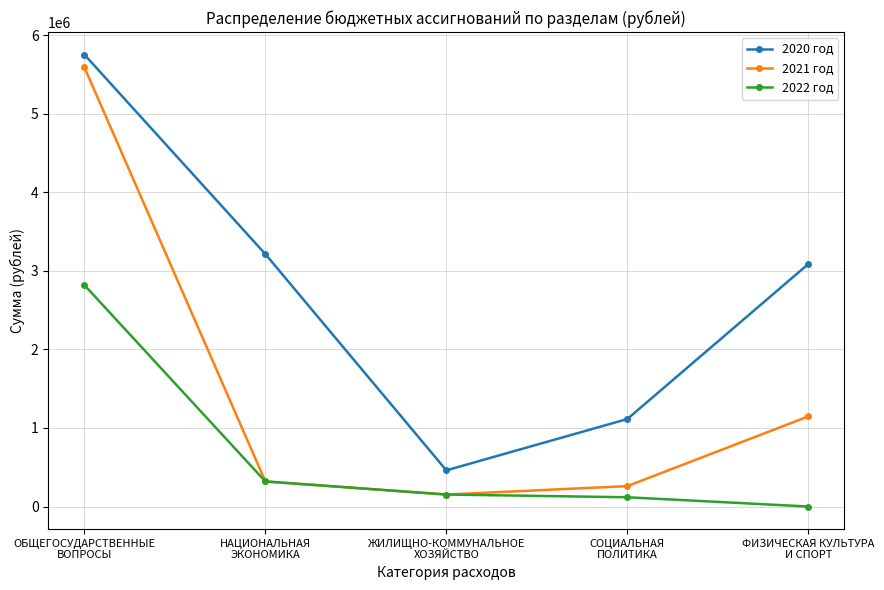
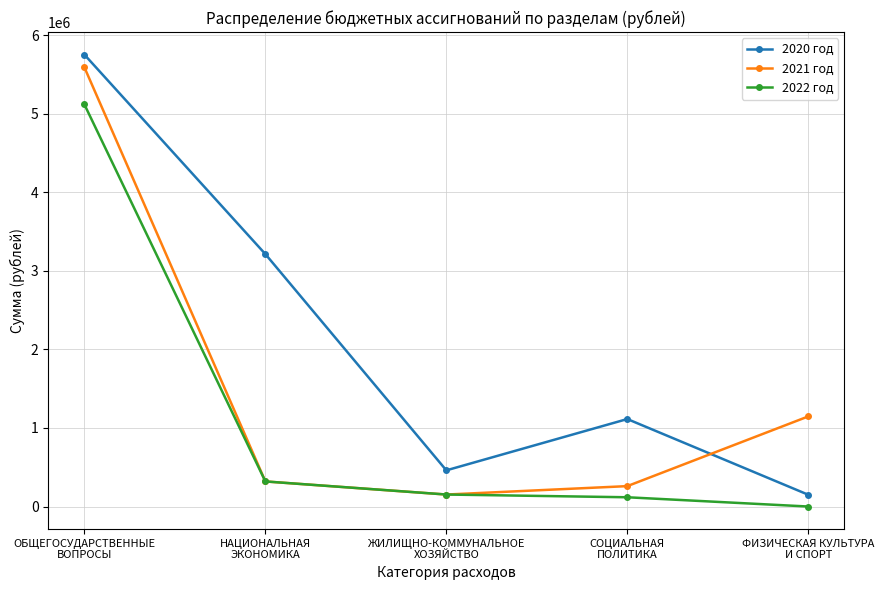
  {
    "2020 год": {
      "ОБЩЕГОСУДАРСТВЕННЫЕ ВОПРОСЫ": 5800000,
      "НАЦИОНАЛЬНАЯ ЭКОНОМИКА": 3200000,
      "ЖИЛИЩНО-КОММУНАЛЬНОЕ ХОЗЯЙСТВО": 500000,
      "СОЦИАЛЬНАЯ ПОЛИТИКА": 1100000,
-     "ФИЗИЧЕСКАЯ КУЛЬТУРА И СПОРТ": 3100000
+     "ФИЗИЧЕСКАЯ КУЛЬТУРА И СПОРТ": 200000
    },
    "2021 год": {
      "ОБЩЕГОСУДАРСТВЕННЫЕ ВОПРОСЫ": 5600000,
      "СОЦИАЛЬНАЯ ПОЛИТИКА": 300000,
      "ФИЗИЧЕСКАЯ КУЛЬТУРА И СПОРТ": 1100000
    },
    "2022 год": {
-     "ОБЩЕГОСУДАРСТВЕННЫЕ ВОПРОСЫ": 2800000,
+     "ОБЩЕГОСУДАРСТВЕННЫЕ ВОПРОСЫ": 5100000,
      "СОЦИАЛЬНАЯ ПОЛИТИКА": 100000,
      "ФИЗИЧЕСКАЯ КУЛЬТУРА И СПОРТ": 0
    }
  }
